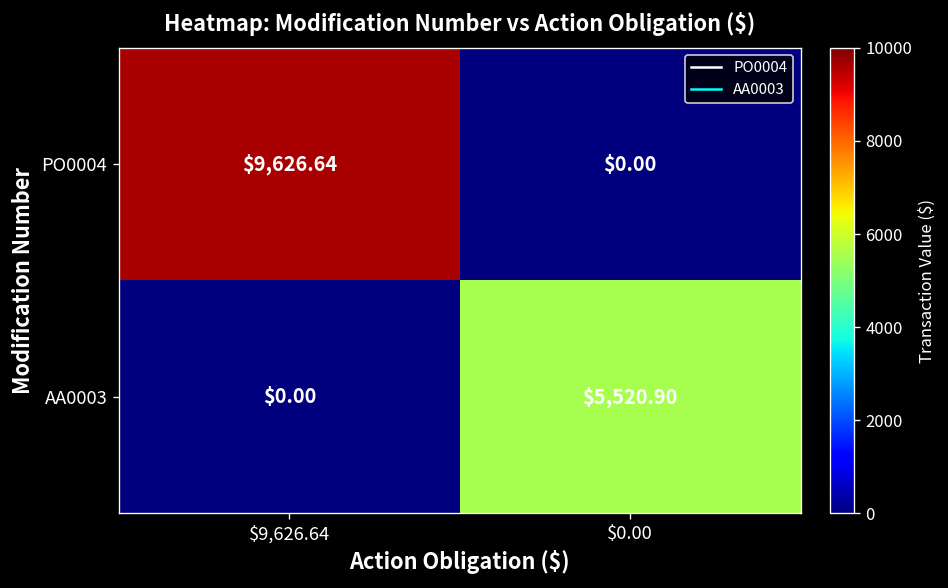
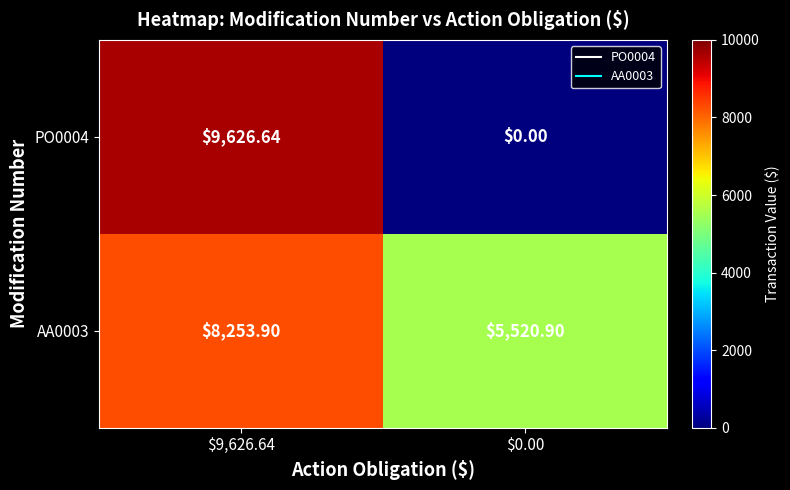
  {
    "PO0004": {
      "$9,626.64": "$9,626.64",
      "$0.00": "$0.00"
    },
    "AA0003": {
-     "$9,626.64": "$0.00",
+     "$9,626.64": "$8,253.90",
      "$0.00": "$5,520.90"
    }
  }
